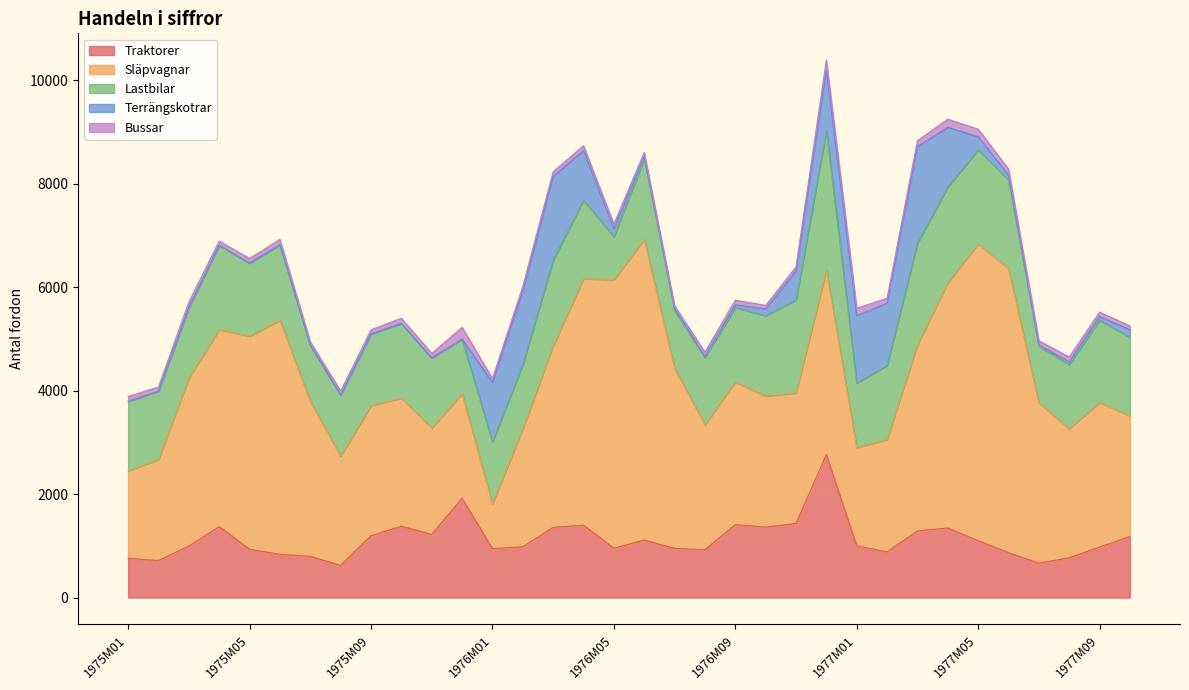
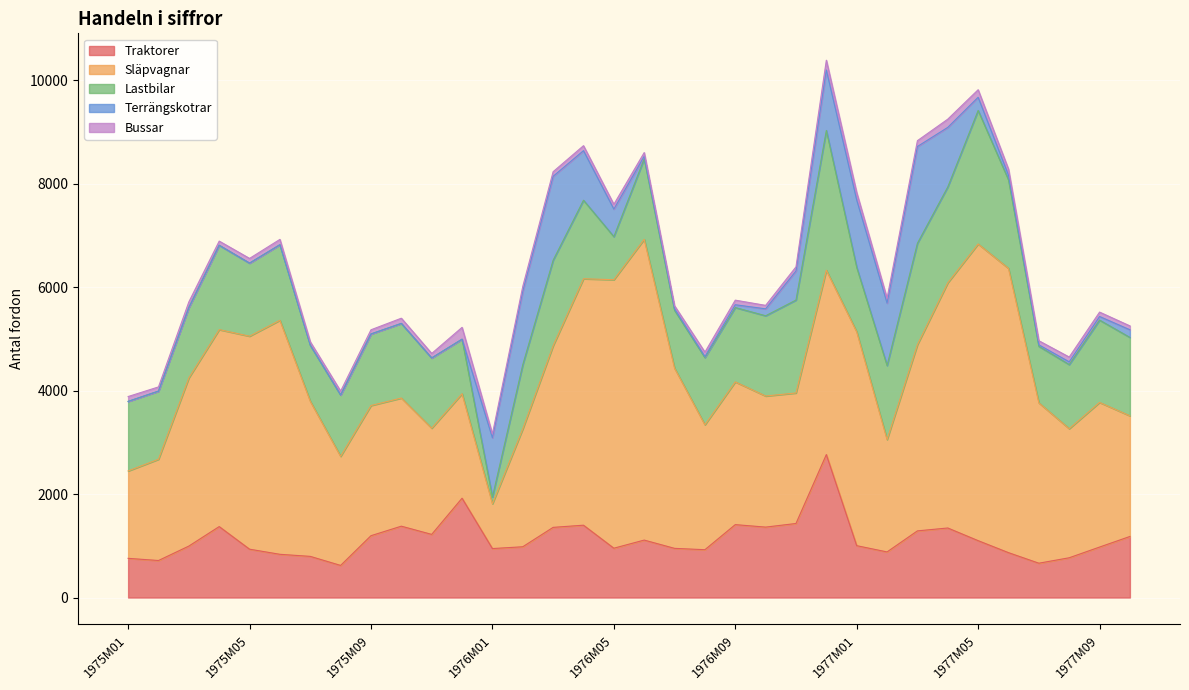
  {
    "Traktorer": {
      "1975M01": 800,
      "1975M05": 900,
      "1975M09": 1200,
      "1976M01": 900,
      "1976M05": 1000,
      "1976M09": 1400,
      "1977M01": 1000,
      "1977M05": 1100,
      "1977M09": 1000
    },
    "Släpvagnar": {
      "1975M01": 1700,
      "1975M05": 4100,
      "1975M09": 2500,
      "1976M01": 900,
      "1976M05": 5200,
      "1976M09": 2800,
-     "1977M01": 1900,
+     "1977M01": 4100,
      "1977M05": 5700,
      "1977M09": 2800
    },
    "Lastbilar": {
-     "1976M01": 1200,
+     "1976M01": 100,
      "1976M05": 800,
      "1976M09": 1400,
      "1977M01": 1200,
-     "1977M05": 1800,
+     "1977M05": 2600,
      "1977M09": 1600
    },
    "Terrängskotrar": {
      "1976M01": 1100,
-     "1976M05": 200,
+     "1976M05": 500,
      "1976M09": 100,
      "1977M01": 1300,
      "1977M05": 300,
      "1977M09": 100
    },
    "Bussar": {
      "1975M01": 100,
      "1975M05": 100,
      "1975M09": 100,
      "1976M01": 100,
      "1976M05": 100,
      "1976M09": 100,
      "1977M01": 100,
      "1977M05": 100,
      "1977M09": 100
    }
  }
